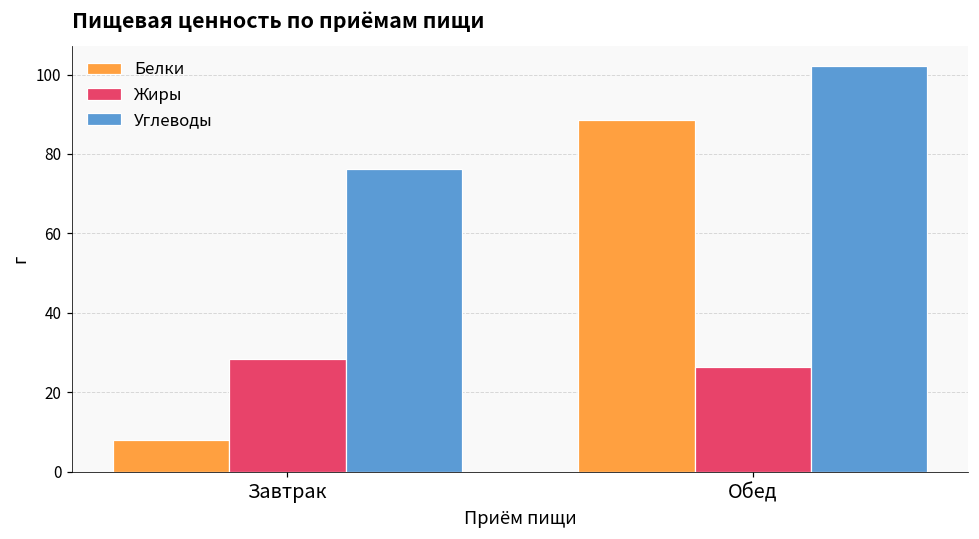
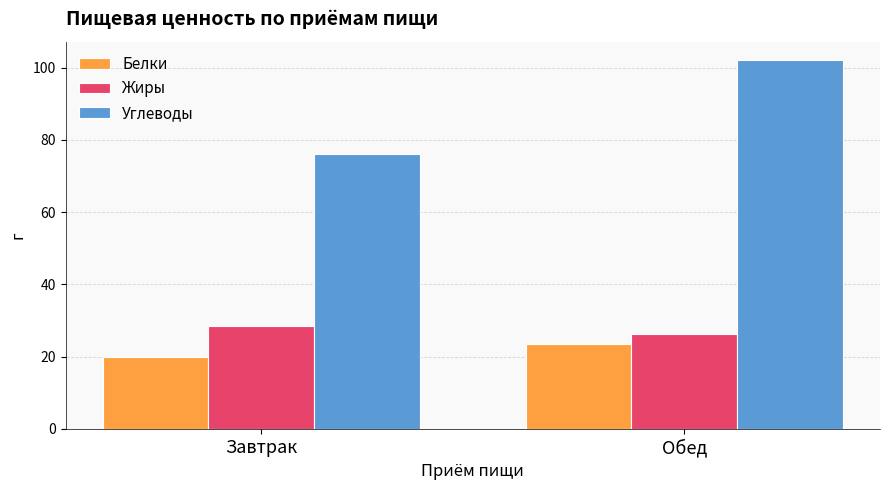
  {
    "Белки": {
-     "Завтрак": 8,
-     "Обед": 89
+     "Завтрак": 20,
+     "Обед": 23
    },
    "Жиры": {
      "Завтрак": 28,
      "Обед": 26
    },
    "Углеводы": {
      "Завтрак": 76,
      "Обед": 102
    }
  }
